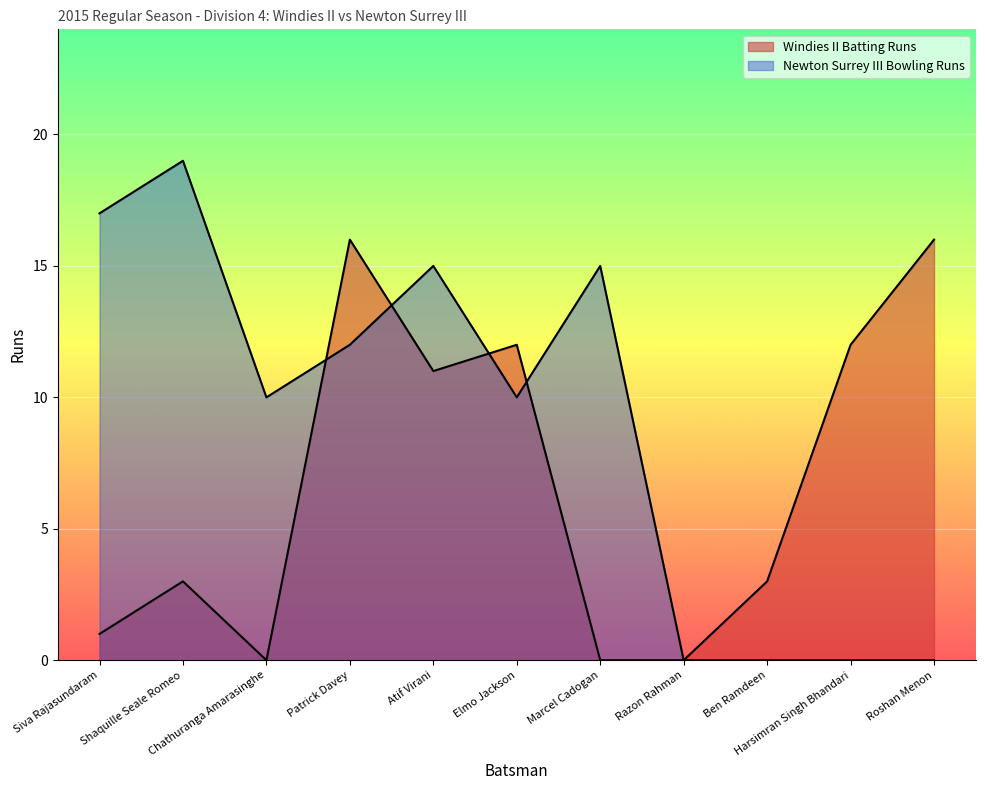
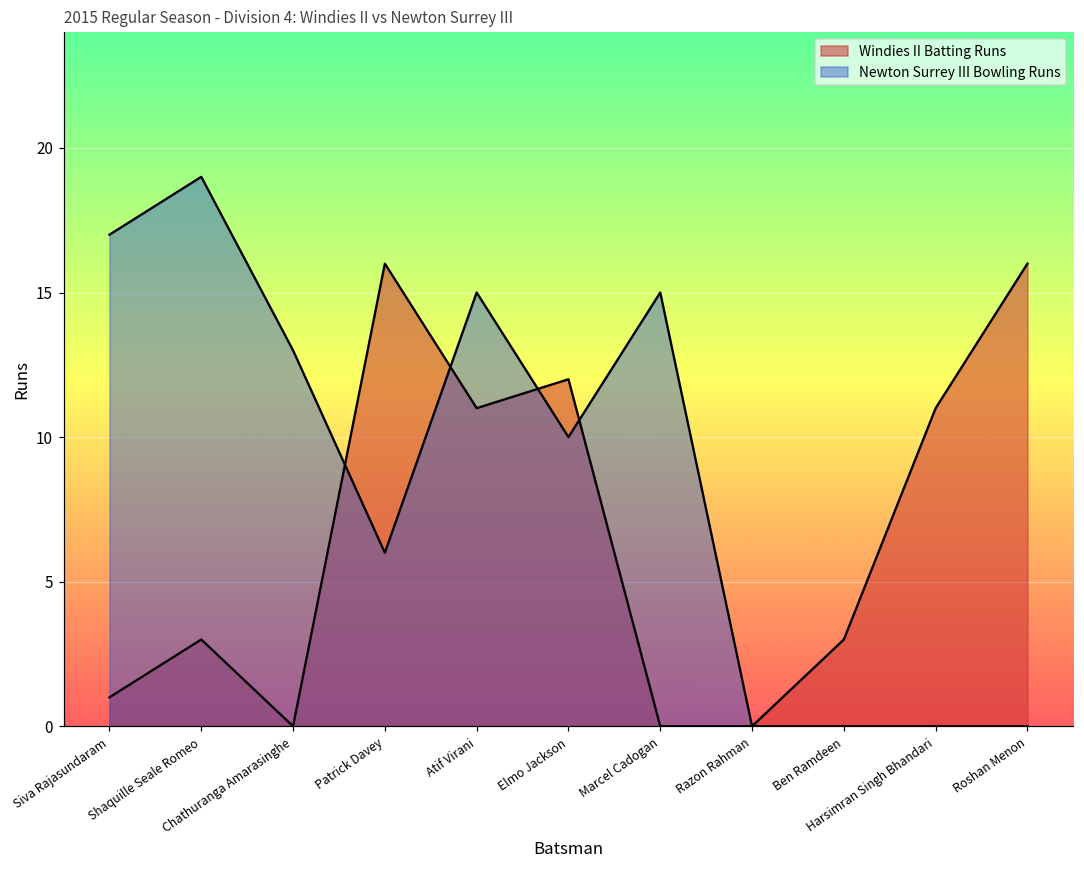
  {
    "Windies II Batting Runs": {
      "Siva Rajasundaram": 1,
      "Shaquille Seale Romeo": 3,
      "Chathuranga Amarasinghe": 0,
      "Patrick Davey": 16,
      "Atif Virani": 11,
      "Elmo Jackson": 12,
      "Marcel Cadogan": 0,
      "Ben Ramdeen": 3,
-     "Harsimran Singh Bhandari": 12,
+     "Harsimran Singh Bhandari": 11,
      "Roshan Menon": 16
    },
    "Newton Surrey III Bowling Runs": {
      "Siva Rajasundaram": 17,
      "Shaquille Seale Romeo": 19,
-     "Chathuranga Amarasinghe": 10,
-     "Patrick Davey": 12,
+     "Chathuranga Amarasinghe": 13,
+     "Patrick Davey": 6,
      "Atif Virani": 15,
      "Elmo Jackson": 10,
      "Marcel Cadogan": 15,
      "Ben Ramdeen": 0,
      "Harsimran Singh Bhandari": 0,
      "Roshan Menon": 0
    }
  }
